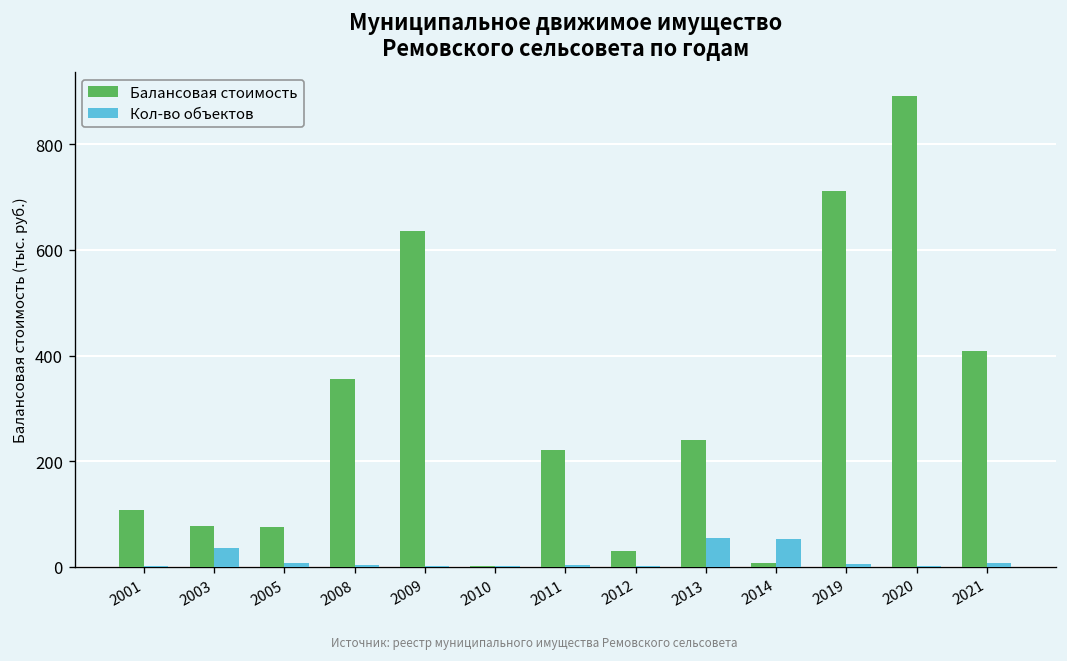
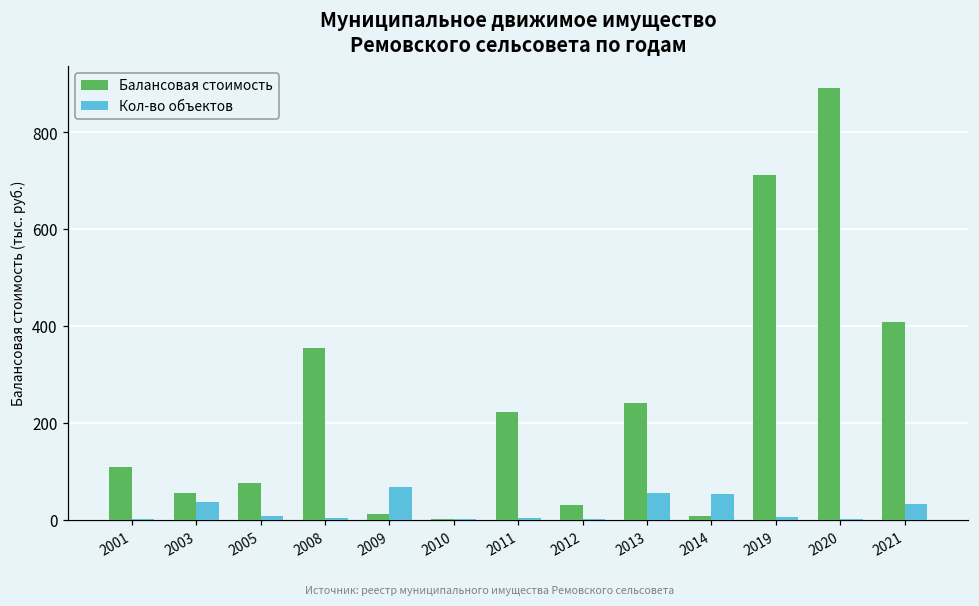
  {
    "Балансовая стоимость": {
      "2001": 110,
-     "2003": 80,
+     "2003": 50,
      "2005": 80,
      "2008": 360,
-     "2009": 640,
+     "2009": 10,
      "2011": 220,
      "2012": 30,
      "2013": 240,
      "2014": 10,
      "2019": 710,
      "2020": 890,
      "2021": 410
    },
    "Кол-во объектов": {
      "2003": 40,
      "2005": 10,
-     "2009": 0,
+     "2009": 70,
      "2013": 50,
      "2014": 50,
      "2019": 10,
-     "2021": 10
+     "2021": 30
    }
  }
